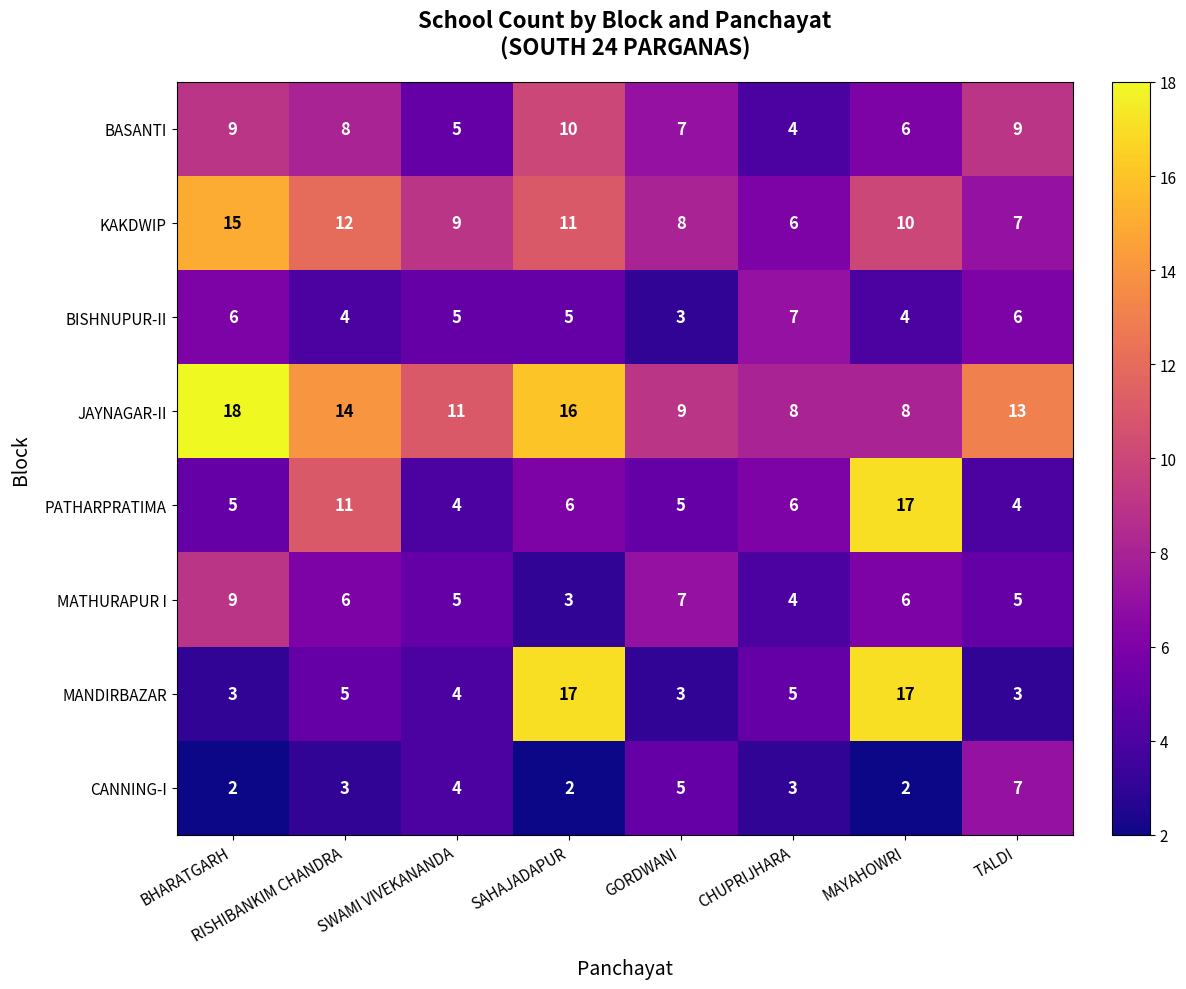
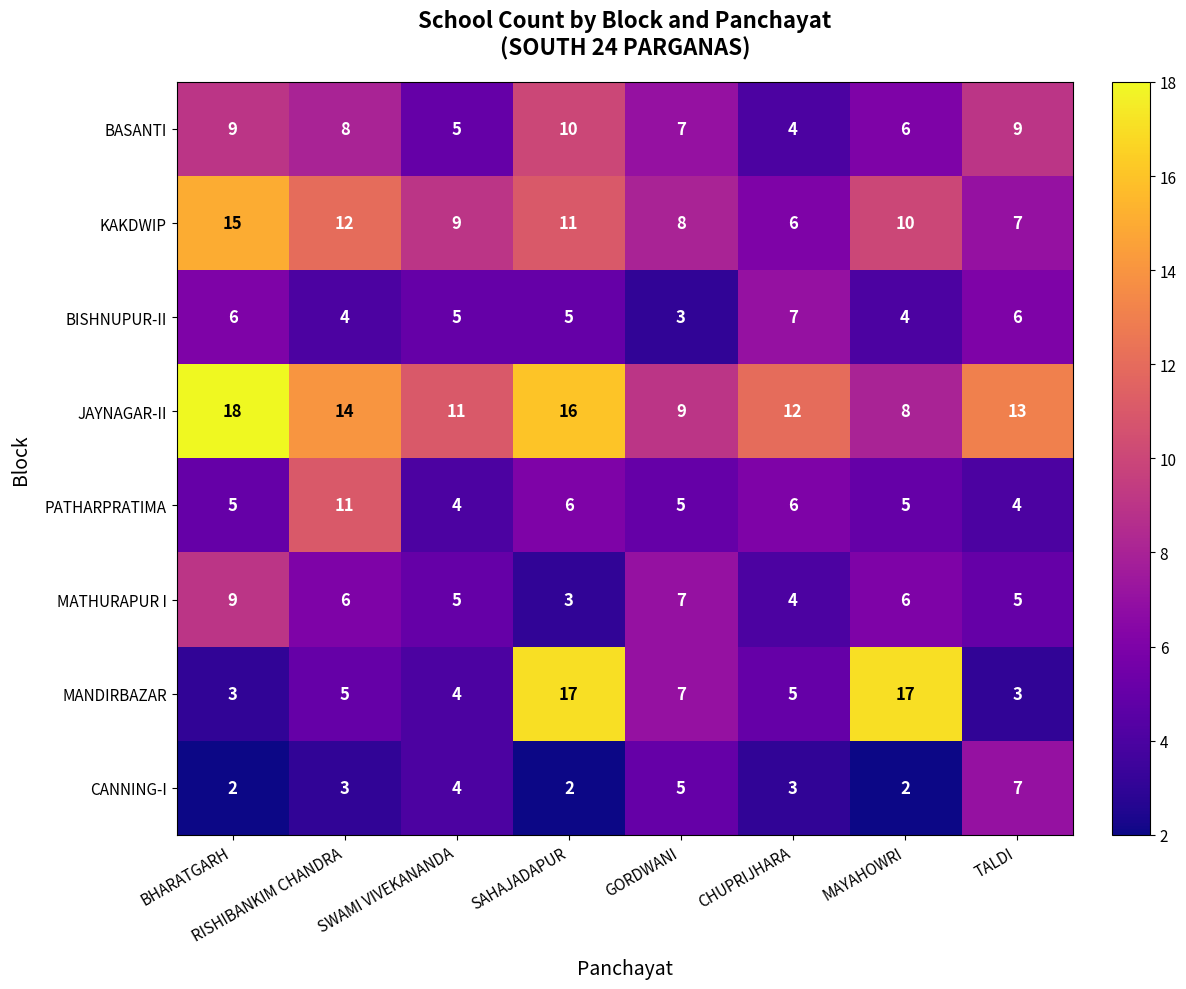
  {
    "BASANTI": {
      "BHARATGARH": 9,
      "RISHIBANKIM CHANDRA": 8,
      "SWAMI VIVEKANANDA": 5,
      "SAHAJADAPUR": 10,
      "GORDWANI": 7,
      "CHUPRIJHARA": 4,
      "MAYAHOWRI": 6,
      "TALDI": 9
    },
    "KAKDWIP": {
      "BHARATGARH": 15,
      "RISHIBANKIM CHANDRA": 12,
      "SWAMI VIVEKANANDA": 9,
      "SAHAJADAPUR": 11,
      "GORDWANI": 8,
      "CHUPRIJHARA": 6,
      "MAYAHOWRI": 10,
      "TALDI": 7
    },
    "BISHNUPUR-II": {
      "BHARATGARH": 6,
      "RISHIBANKIM CHANDRA": 4,
      "SWAMI VIVEKANANDA": 5,
      "SAHAJADAPUR": 5,
      "GORDWANI": 3,
      "CHUPRIJHARA": 7,
      "MAYAHOWRI": 4,
      "TALDI": 6
    },
    "JAYNAGAR-II": {
      "BHARATGARH": 18,
      "RISHIBANKIM CHANDRA": 14,
      "SWAMI VIVEKANANDA": 11,
      "SAHAJADAPUR": 16,
      "GORDWANI": 9,
-     "CHUPRIJHARA": 8,
+     "CHUPRIJHARA": 12,
      "MAYAHOWRI": 8,
      "TALDI": 13
    },
    "PATHARPRATIMA": {
      "BHARATGARH": 5,
      "RISHIBANKIM CHANDRA": 11,
      "SWAMI VIVEKANANDA": 4,
      "SAHAJADAPUR": 6,
      "GORDWANI": 5,
      "CHUPRIJHARA": 6,
-     "MAYAHOWRI": 17,
+     "MAYAHOWRI": 5,
      "TALDI": 4
    },
    "MATHURAPUR I": {
      "BHARATGARH": 9,
      "RISHIBANKIM CHANDRA": 6,
      "SWAMI VIVEKANANDA": 5,
      "SAHAJADAPUR": 3,
      "GORDWANI": 7,
      "CHUPRIJHARA": 4,
      "MAYAHOWRI": 6,
      "TALDI": 5
    },
    "MANDIRBAZAR": {
      "BHARATGARH": 3,
      "RISHIBANKIM CHANDRA": 5,
      "SWAMI VIVEKANANDA": 4,
      "SAHAJADAPUR": 17,
-     "GORDWANI": 3,
+     "GORDWANI": 7,
      "CHUPRIJHARA": 5,
      "MAYAHOWRI": 17,
      "TALDI": 3
    },
    "CANNING-I": {
      "BHARATGARH": 2,
      "RISHIBANKIM CHANDRA": 3,
      "SWAMI VIVEKANANDA": 4,
      "SAHAJADAPUR": 2,
      "GORDWANI": 5,
      "CHUPRIJHARA": 3,
      "MAYAHOWRI": 2,
      "TALDI": 7
    }
  }
